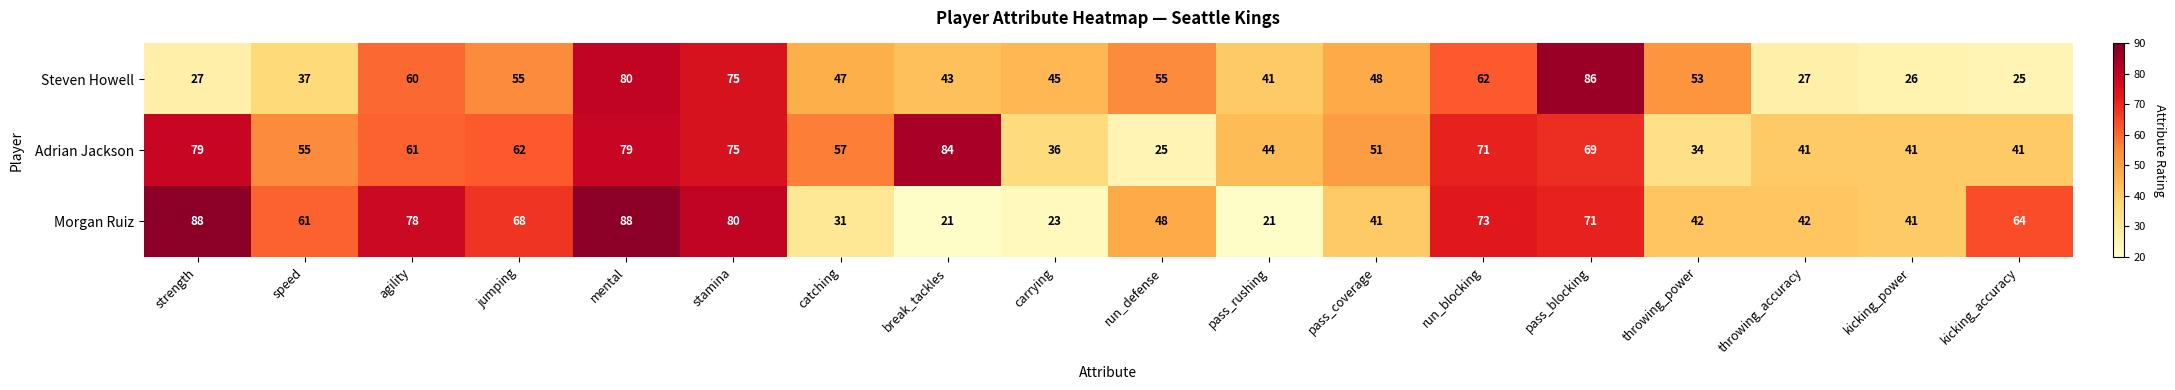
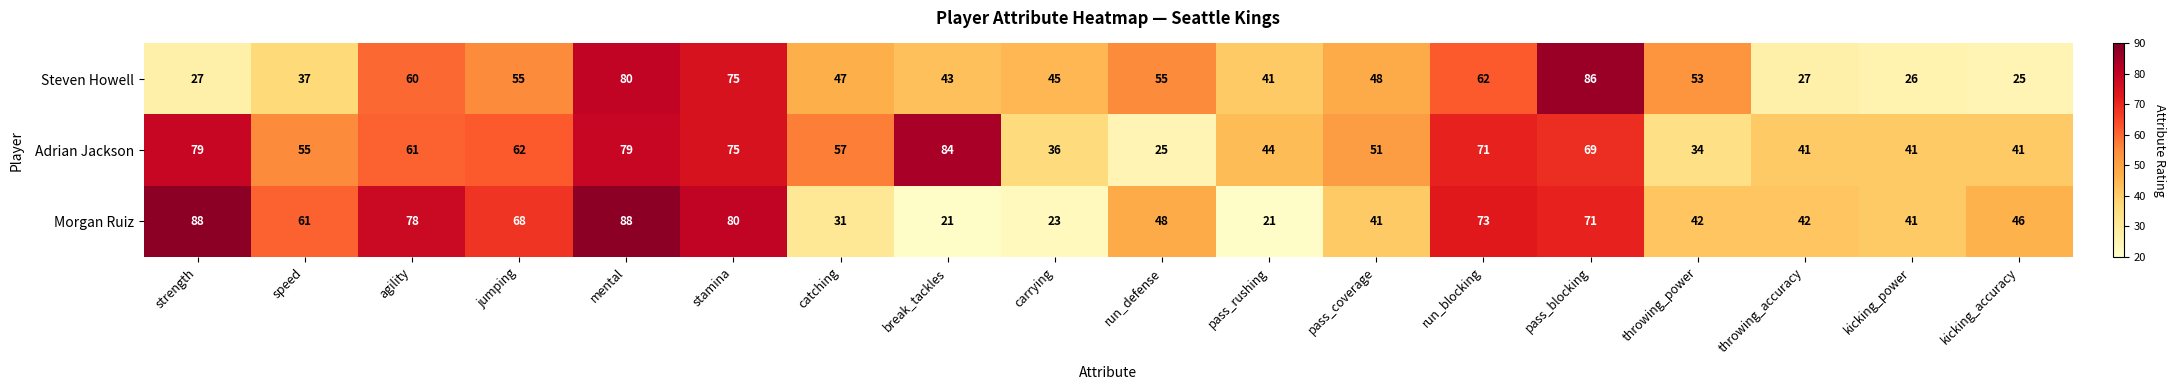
  {
    "Steven Howell": {
      "strength": 27,
      "speed": 37,
      "agility": 60,
      "jumping": 55,
      "mental": 80,
      "stamina": 75,
      "catching": 47,
      "break_tackles": 43,
      "carrying": 45,
      "run_defense": 55,
      "pass_rushing": 41,
      "pass_coverage": 48,
      "run_blocking": 62,
      "pass_blocking": 86,
      "throwing_power": 53,
      "throwing_accuracy": 27,
      "kicking_power": 26,
      "kicking_accuracy": 25
    },
    "Adrian Jackson": {
      "strength": 79,
      "speed": 55,
      "agility": 61,
      "jumping": 62,
      "mental": 79,
      "stamina": 75,
      "catching": 57,
      "break_tackles": 84,
      "carrying": 36,
      "run_defense": 25,
      "pass_rushing": 44,
      "pass_coverage": 51,
      "run_blocking": 71,
      "pass_blocking": 69,
      "throwing_power": 34,
      "throwing_accuracy": 41,
      "kicking_power": 41,
      "kicking_accuracy": 41
    },
    "Morgan Ruiz": {
      "strength": 88,
      "speed": 61,
      "agility": 78,
      "jumping": 68,
      "mental": 88,
      "stamina": 80,
      "catching": 31,
      "break_tackles": 21,
      "carrying": 23,
      "run_defense": 48,
      "pass_rushing": 21,
      "pass_coverage": 41,
      "run_blocking": 73,
      "pass_blocking": 71,
      "throwing_power": 42,
      "throwing_accuracy": 42,
      "kicking_power": 41,
-     "kicking_accuracy": 64
+     "kicking_accuracy": 46
    }
  }
